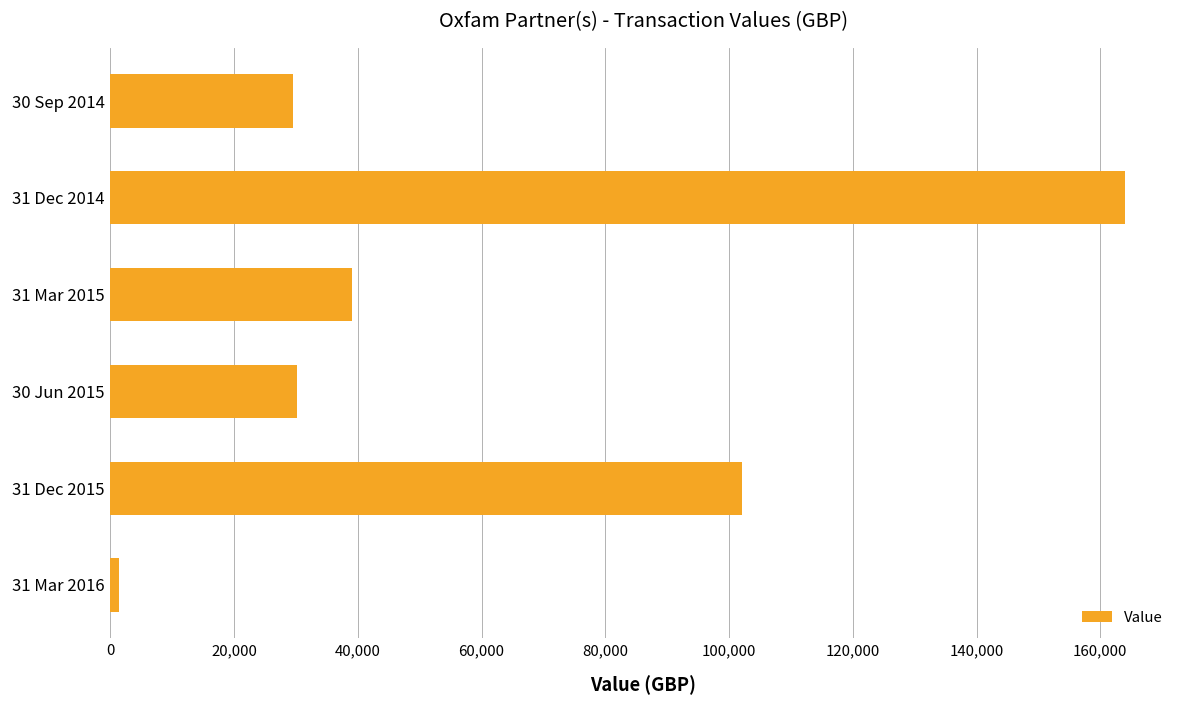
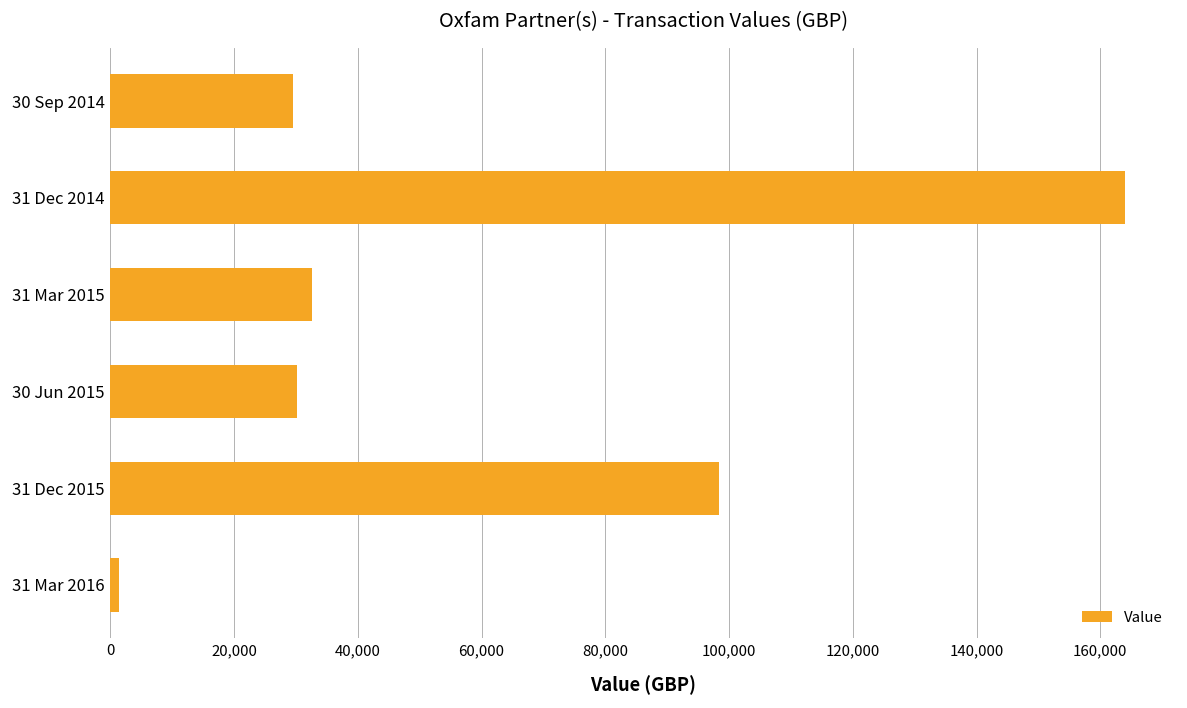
  {
    "30 Sep 2014": "30,000",
    "31 Dec 2014": "164,000",
-   "31 Mar 2015": "39,000",
+   "31 Mar 2015": "33,000",
    "30 Jun 2015": "30,000",
-   "31 Dec 2015": "102,000",
+   "31 Dec 2015": "98,000",
    "31 Mar 2016": "1,000"
  }
